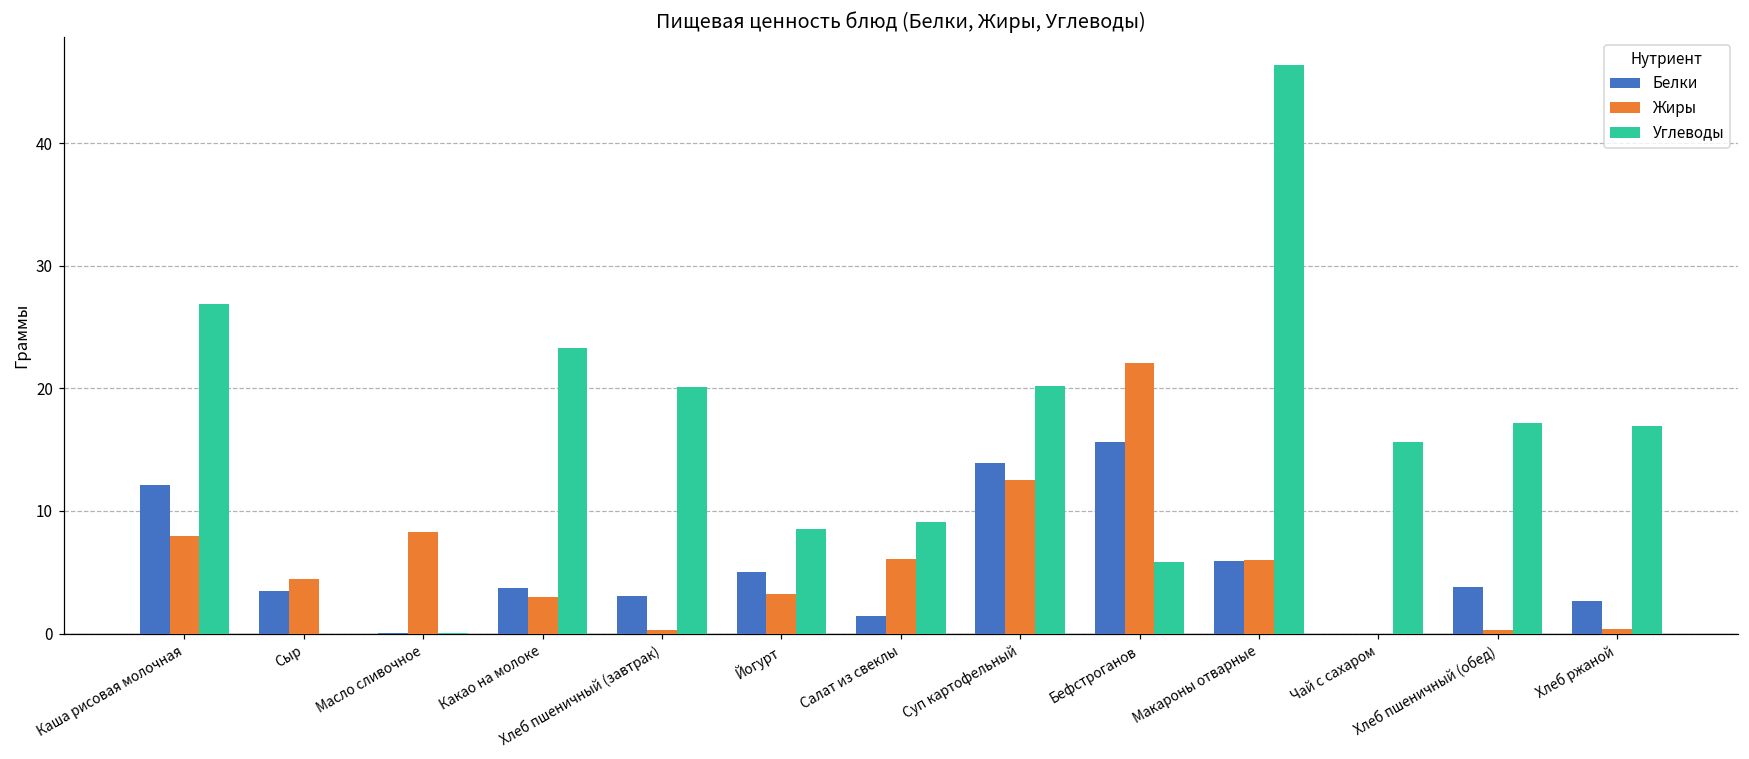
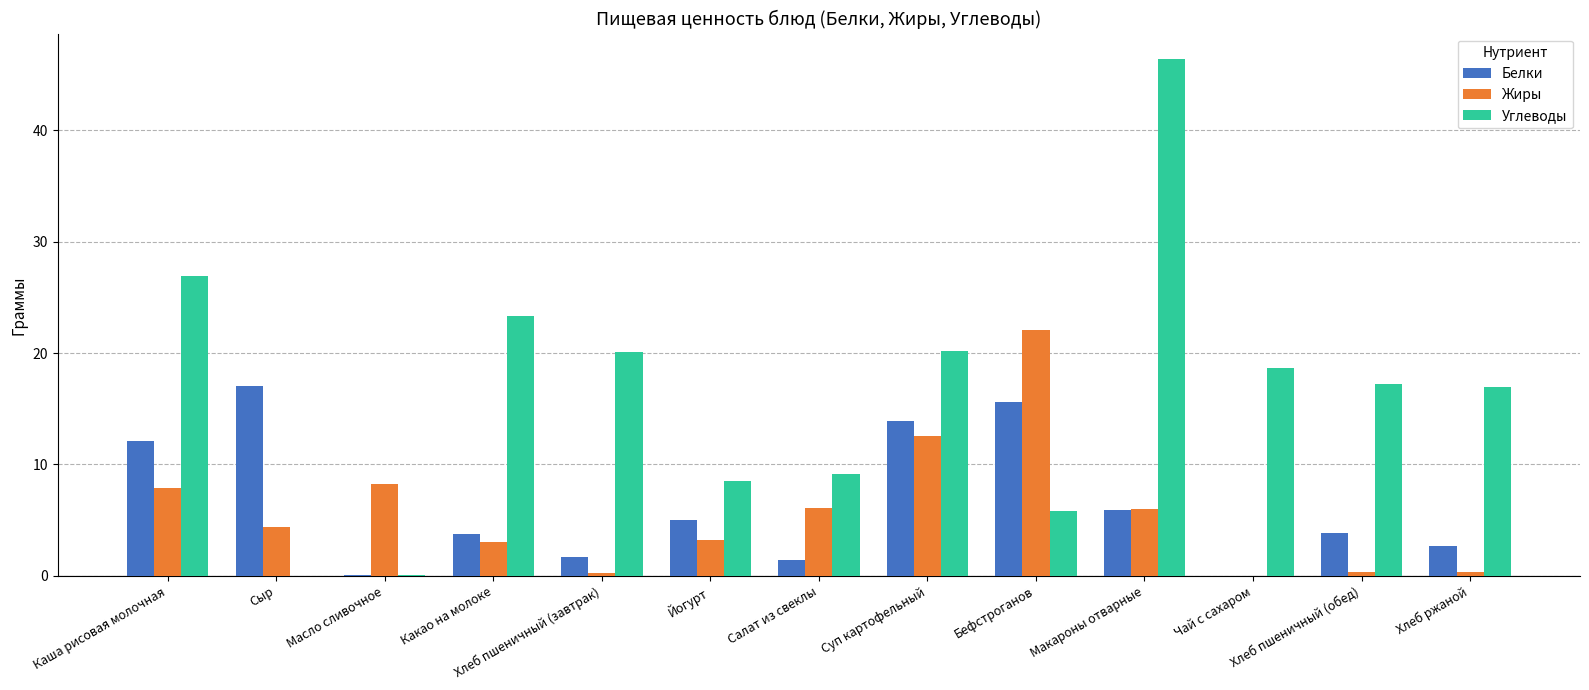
  {
    "Белки": {
      "Каша рисовая молочная": 12.1,
-     "Сыр": 3.5,
+     "Сыр": 17.1,
      "Какао на молоке": 3.8,
-     "Хлеб пшеничный (завтрак)": 3.1,
+     "Хлеб пшеничный (завтрак)": 1.7,
      "Йогурт": 5.0,
      "Салат из свеклы": 1.4,
      "Суп картофельный": 13.9,
      "Бефстроганов": 15.6,
      "Макароны отварные": 5.9,
      "Чай с сахаром": 0.0,
      "Хлеб пшеничный (обед)": 3.8,
      "Хлеб ржаной": 2.7
    },
    "Жиры": {
      "Каша рисовая молочная": 7.9,
      "Сыр": 4.4,
      "Масло сливочное": 8.3,
      "Какао на молоке": 3.0,
      "Хлеб пшеничный (завтрак)": 0.3,
      "Йогурт": 3.2,
      "Салат из свеклы": 6.1,
      "Суп картофельный": 12.5,
      "Бефстроганов": 22.1,
      "Макароны отварные": 6.0,
      "Чай с сахаром": 0.0,
      "Хлеб пшеничный (обед)": 0.3,
      "Хлеб ржаной": 0.4
    },
    "Углеводы": {
      "Каша рисовая молочная": 26.9,
      "Сыр": 0.0,
      "Какао на молоке": 23.3,
      "Хлеб пшеничный (завтрак)": 20.1,
      "Йогурт": 8.5,
      "Салат из свеклы": 9.1,
      "Суп картофельный": 20.2,
      "Бефстроганов": 5.9,
      "Макароны отварные": 46.4,
-     "Чай с сахаром": 15.6,
+     "Чай с сахаром": 18.6,
      "Хлеб пшеничный (обед)": 17.2,
      "Хлеб ржаной": 17.0
    }
  }
